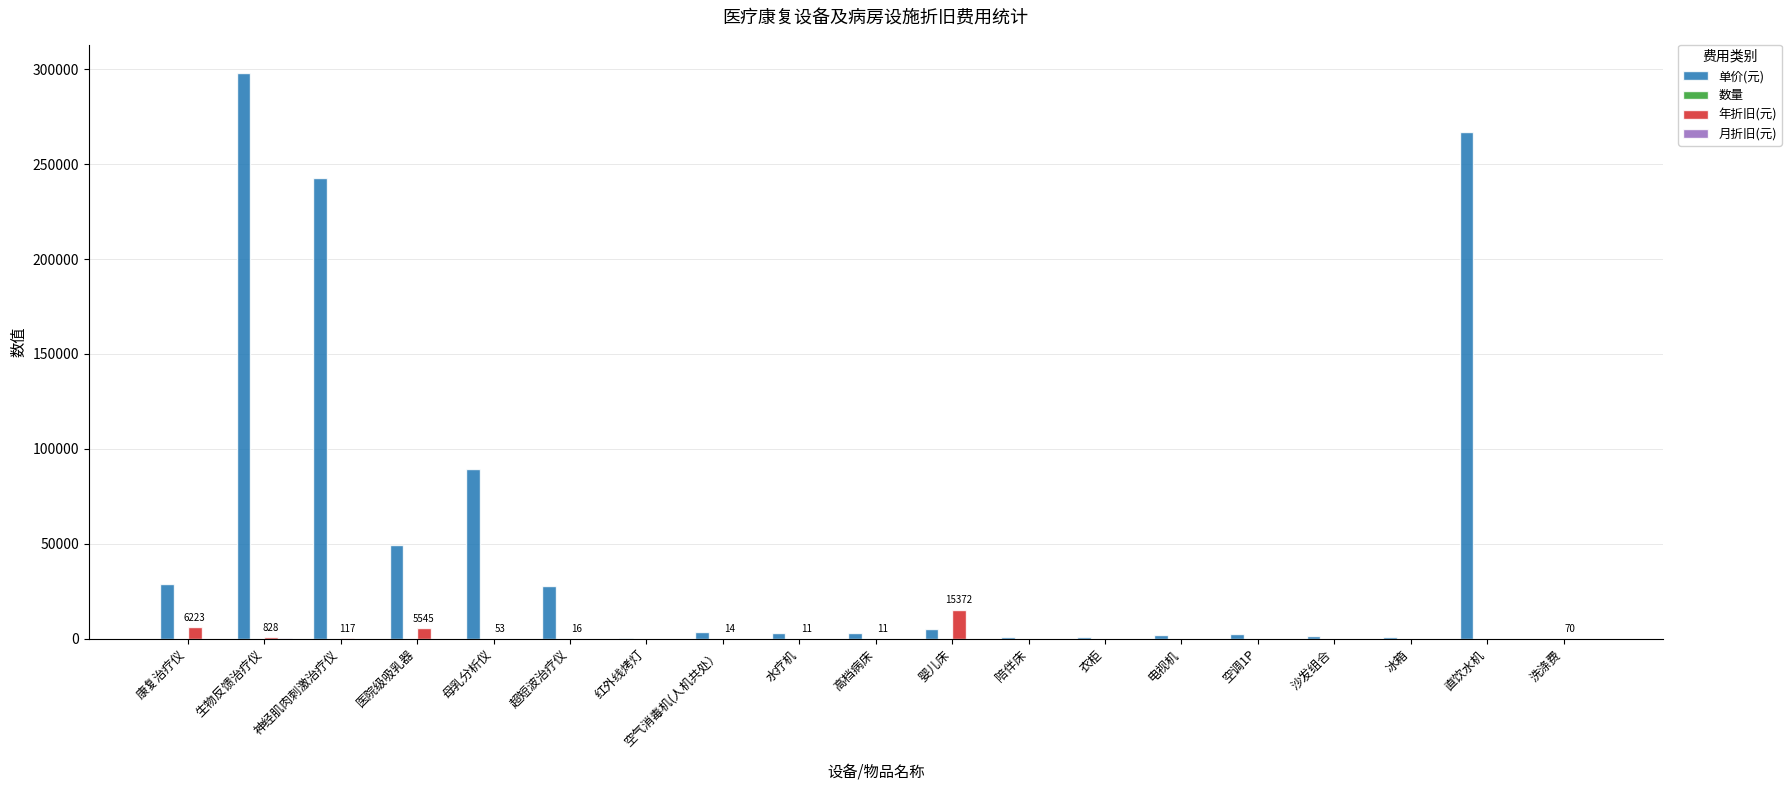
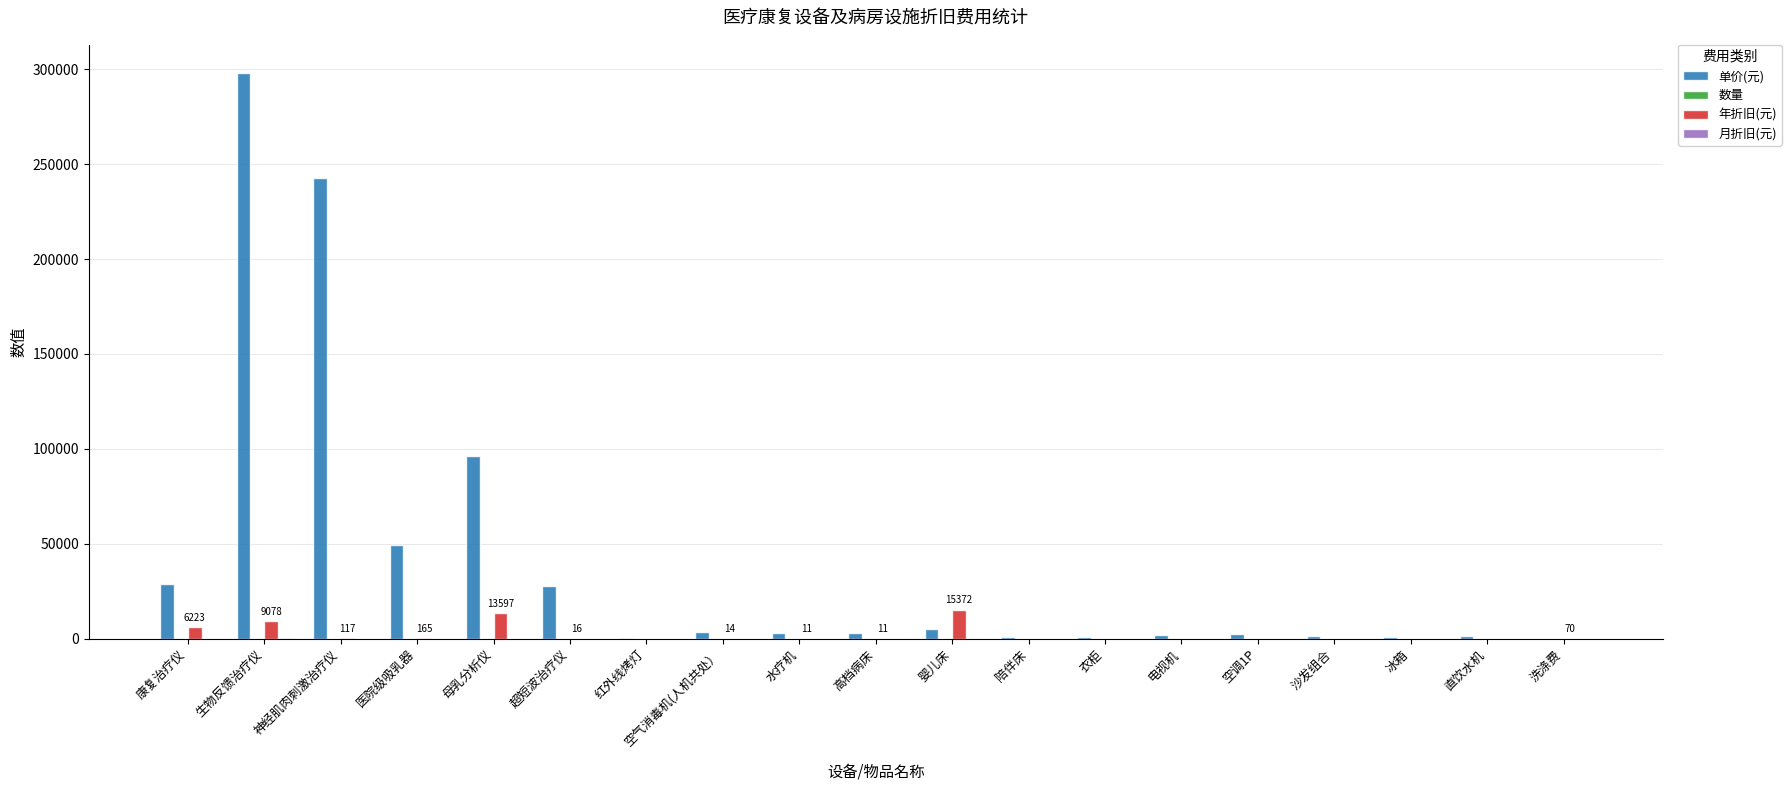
  {
    "单价(元)": {
      "康复治疗仪": 29000,
      "生物反馈治疗仪": 298000,
      "神经肌肉刺激治疗仪": 243000,
      "医院级吸乳器": 50000,
-     "母乳分析仪": 89000,
+     "母乳分析仪": 96000,
      "超短波治疗仪": 28000,
      "空气消毒机(人机共处）": 4000,
      "水疗机": 3000,
      "高档病床": 3000,
      "婴儿床": 5000,
      "电视机": 2000,
      "空调1P": 2000,
      "沙发组合": 2000,
-     "直饮水机": 267000,
+     "直饮水机": 1000,
      "洗涤费": 0
    },
    "年折旧(元)": {
      "康复治疗仪": 6223,
-     "生物反馈治疗仪": 828,
+     "生物反馈治疗仪": 9078,
      "神经肌肉刺激治疗仪": 117,
-     "医院级吸乳器": 5545,
-     "母乳分析仪": 53,
+     "医院级吸乳器": 165,
+     "母乳分析仪": 13597,
      "超短波治疗仪": 16,
      "空气消毒机(人机共处）": 14,
      "水疗机": 11,
      "高档病床": 11,
      "婴儿床": 15372,
      "洗涤费": 70
    }
  }
